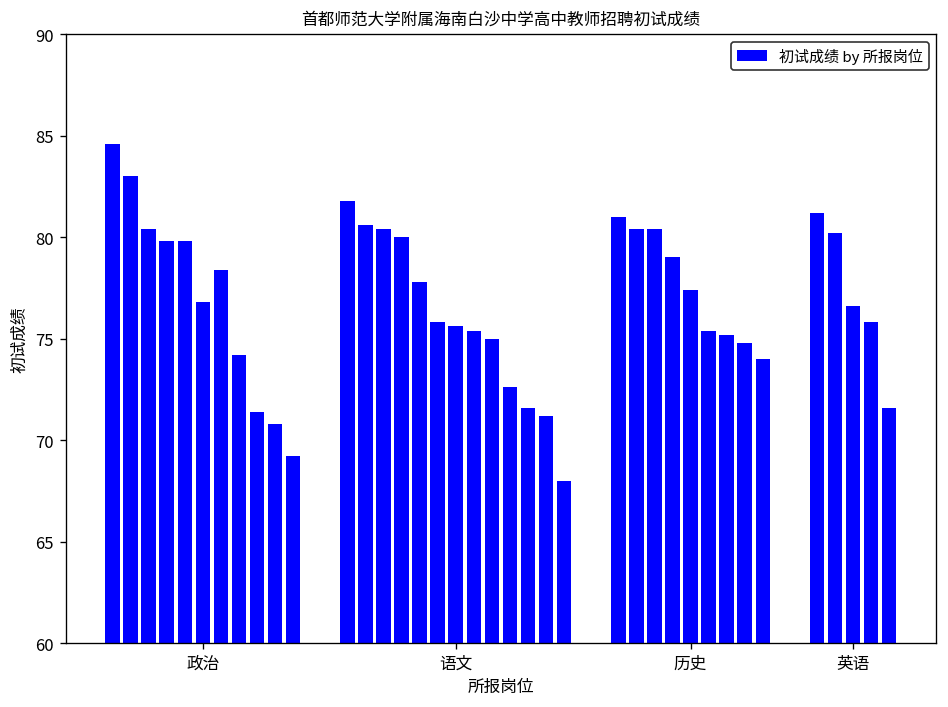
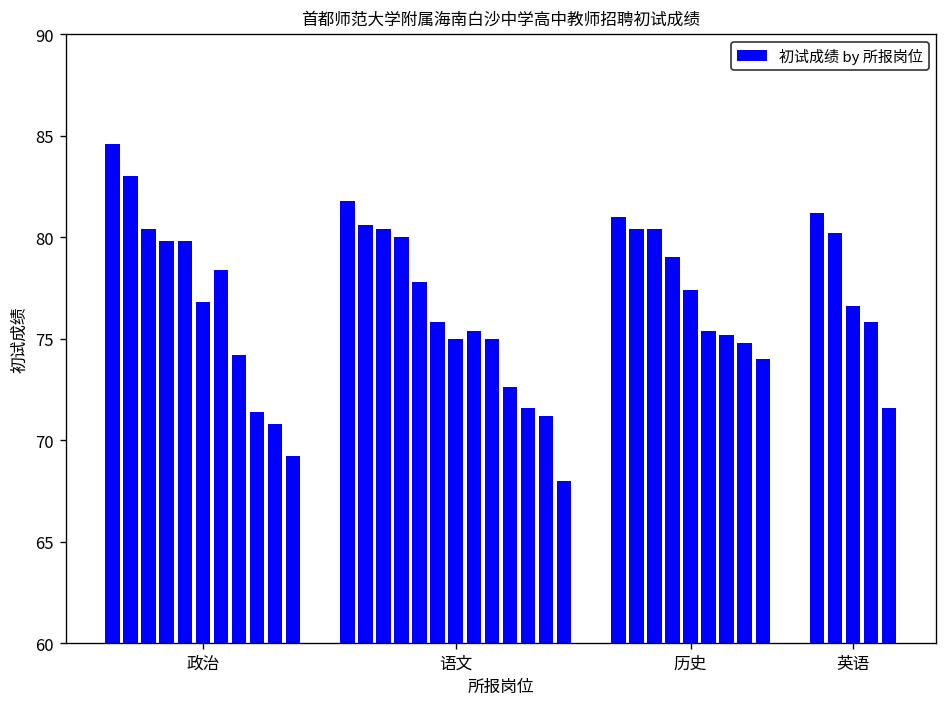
  {
    "政治": 76.8,
-   "语文": 75.6,
+   "语文": 75.0,
    "历史": 77.4,
    "英语": 76.6
  }
